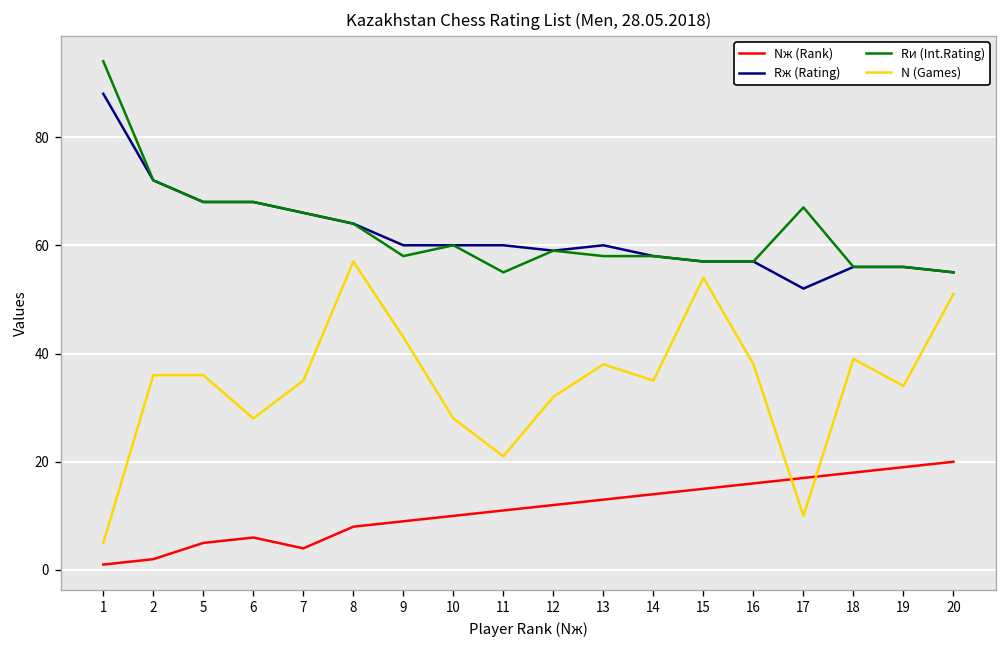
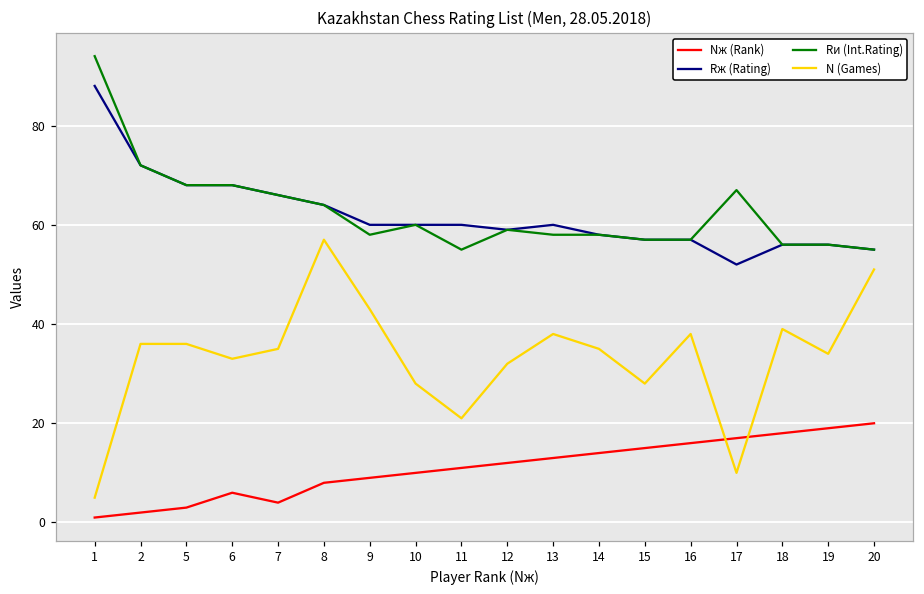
  {
    "Nж (Rank)": {
      "1": 1,
      "2": 2,
-     "5": 5,
+     "5": 3,
      "6": 6,
      "7": 4,
      "8": 8,
      "9": 9,
      "10": 10,
      "11": 11,
      "12": 12,
      "13": 13,
      "14": 14,
      "15": 15,
      "16": 16,
      "17": 17,
      "18": 18,
      "19": 19,
      "20": 20
    },
    "Rж (Rating)": {
      "1": 88,
      "9": 60,
      "11": 60,
      "13": 60,
      "17": 52
    },
    "Rи (Int.Rating)": {
      "1": 94,
      "9": 58,
      "11": 55,
      "13": 58,
      "17": 67
    },
    "N (Games)": {
      "1": 5,
      "2": 36,
      "5": 36,
-     "6": 28,
+     "6": 33,
      "7": 35,
      "8": 57,
      "9": 43,
      "10": 28,
      "11": 21,
      "12": 32,
      "13": 38,
      "14": 35,
-     "15": 54,
+     "15": 28,
      "16": 38,
      "17": 10,
      "18": 39,
      "19": 34,
      "20": 51
    }
  }
